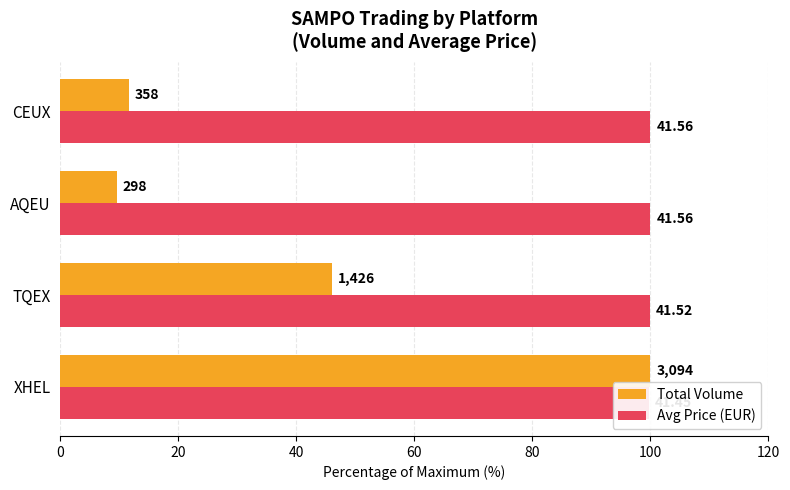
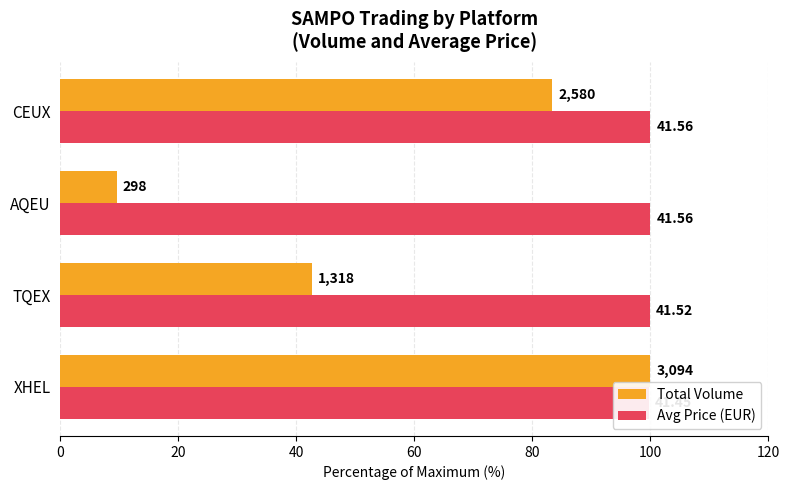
  {
    "Total Volume": {
-     "CEUX": "358",
-     "TQEX": "1,426"
+     "CEUX": "2,580",
+     "TQEX": "1,318"
    }
  }
